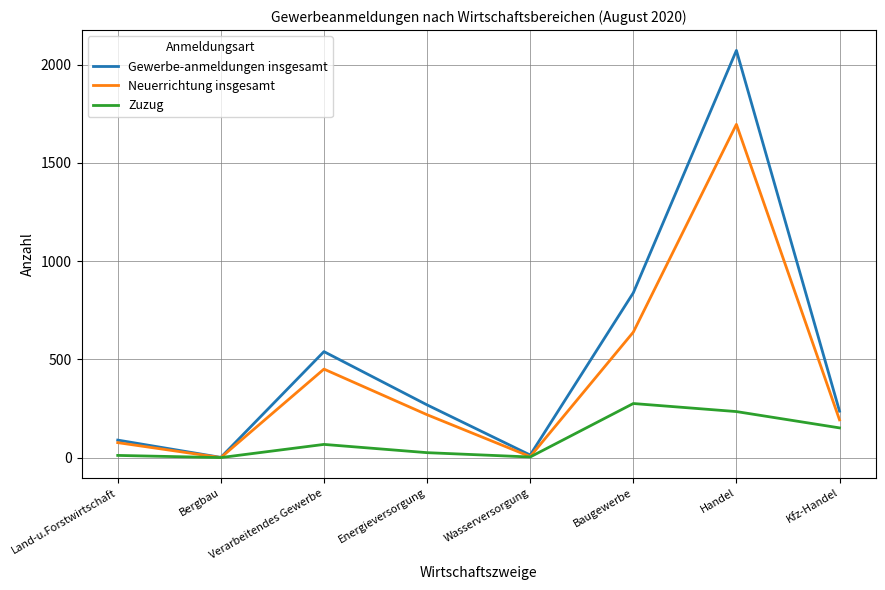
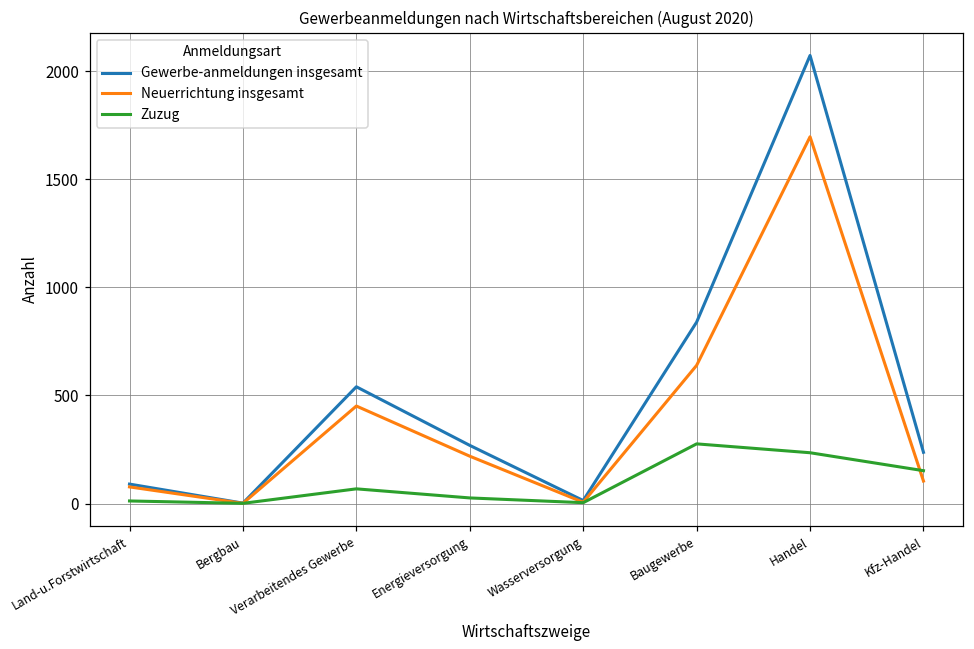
  {
    "Gewerbe-anmeldungen insgesamt": {
      "Verarbeitendes Gewerbe": 540,
      "Energieversorgung": 270,
      "Baugewerbe": 840,
      "Handel": 2070,
      "Kfz-Handel": 240
    },
    "Neuerrichtung insgesamt": {
      "Verarbeitendes Gewerbe": 450,
      "Energieversorgung": 220,
      "Baugewerbe": 640,
      "Handel": 1700,
-     "Kfz-Handel": 190
+     "Kfz-Handel": 100
    },
    "Zuzug": {
      "Land-u.Forstwirtschaft": 10,
      "Verarbeitendes Gewerbe": 70,
      "Energieversorgung": 30,
      "Baugewerbe": 280,
      "Handel": 240,
      "Kfz-Handel": 150
    }
  }
